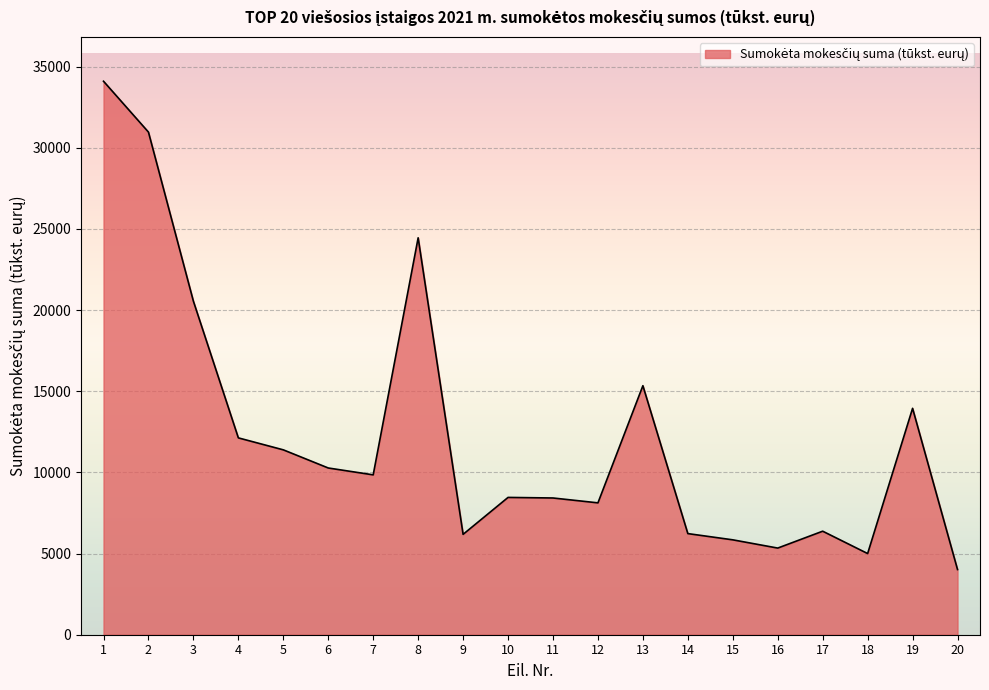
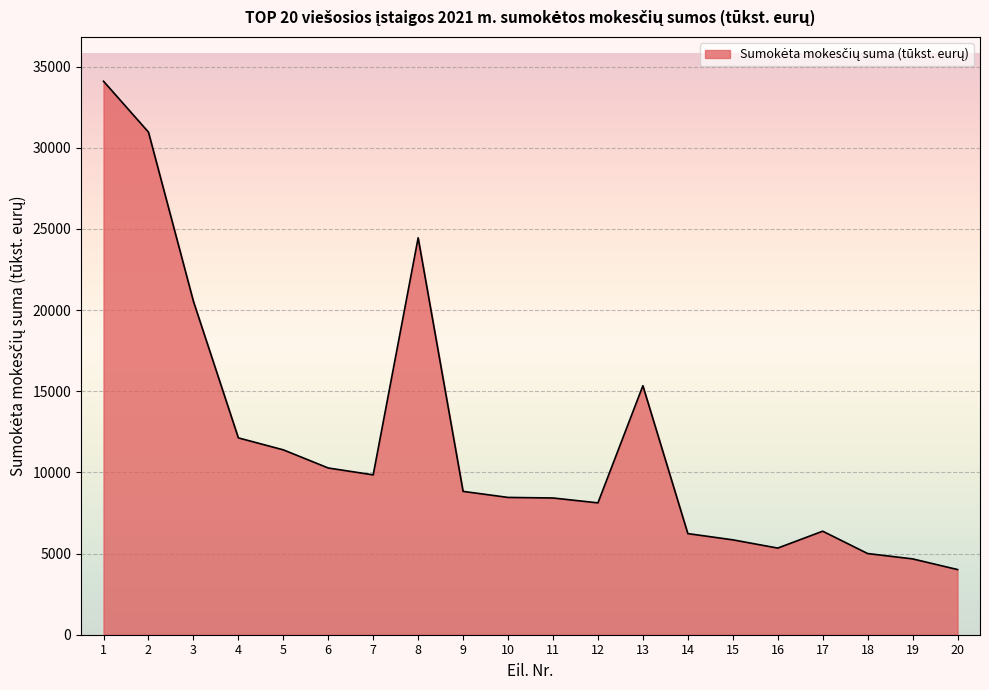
  {
    "1": 34100,
    "2": 31000,
    "3": 20500,
    "4": 12100,
    "5": 11400,
    "6": 10300,
    "7": 9800,
    "8": 24500,
-   "9": 6200,
+   "9": 8800,
    "10": 8500,
    "11": 8400,
    "12": 8100,
    "13": 15300,
    "14": 6200,
    "15": 5800,
    "16": 5300,
    "17": 6400,
    "18": 5000,
-   "19": 13900,
+   "19": 4700,
    "20": 4000
  }
